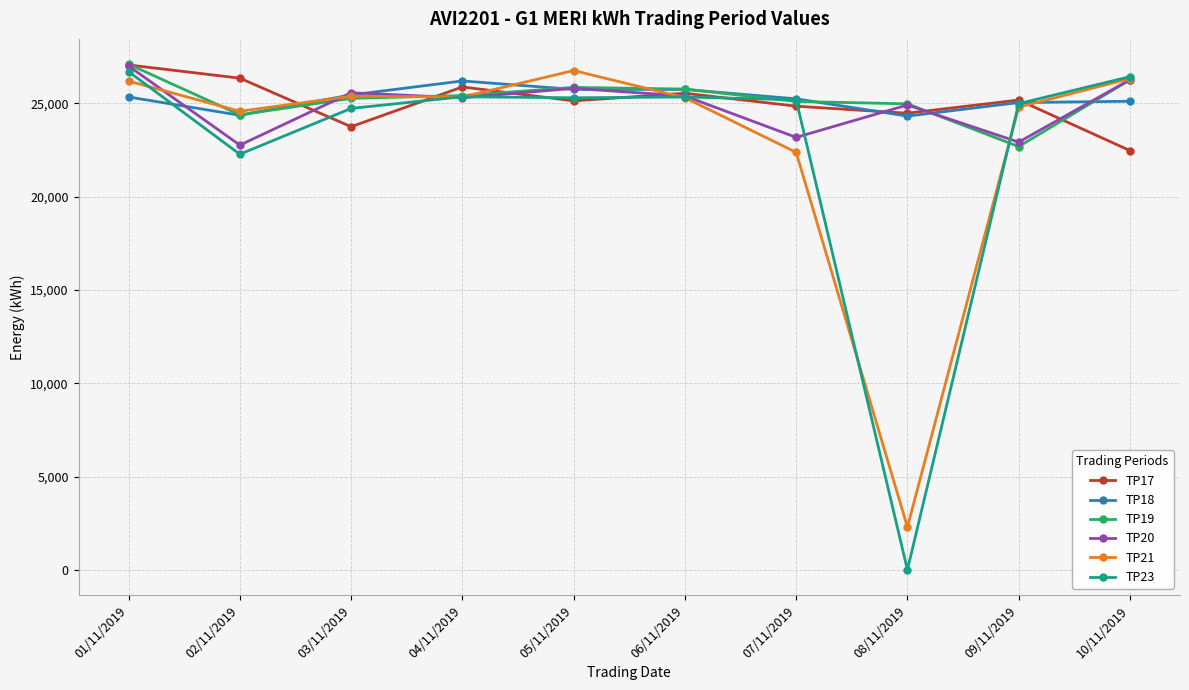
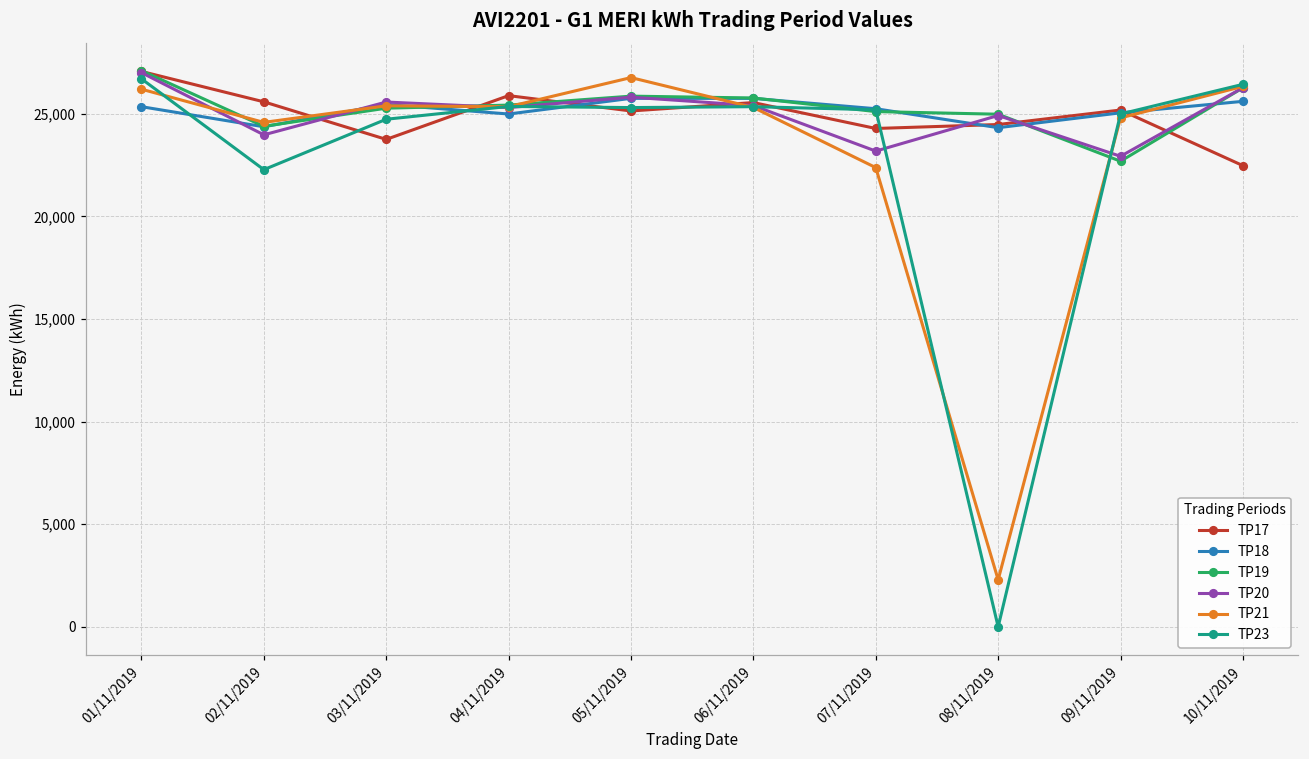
  {
    "TP17": {
-     "02/11/2019": "26,400",
+     "02/11/2019": "25,600",
      "03/11/2019": "23,800",
      "04/11/2019": "25,900",
      "05/11/2019": "25,100",
      "06/11/2019": "25,500",
-     "07/11/2019": "24,900",
+     "07/11/2019": "24,300",
      "08/11/2019": "24,500",
      "09/11/2019": "25,200",
      "10/11/2019": "22,500"
    },
    "TP18": {
      "01/11/2019": "25,300",
-     "04/11/2019": "26,200",
+     "04/11/2019": "25,000",
      "08/11/2019": "24,300",
-     "10/11/2019": "25,100"
+     "10/11/2019": "25,600"
    },
    "TP20": {
-     "02/11/2019": "22,800",
+     "02/11/2019": "24,000",
      "07/11/2019": "23,200",
      "09/11/2019": "22,900"
    },
    "TP21": {
      "01/11/2019": "26,200",
      "02/11/2019": "24,600",
      "05/11/2019": "26,800",
      "07/11/2019": "22,400",
      "08/11/2019": "2,300",
      "09/11/2019": "24,800"
    }
  }
